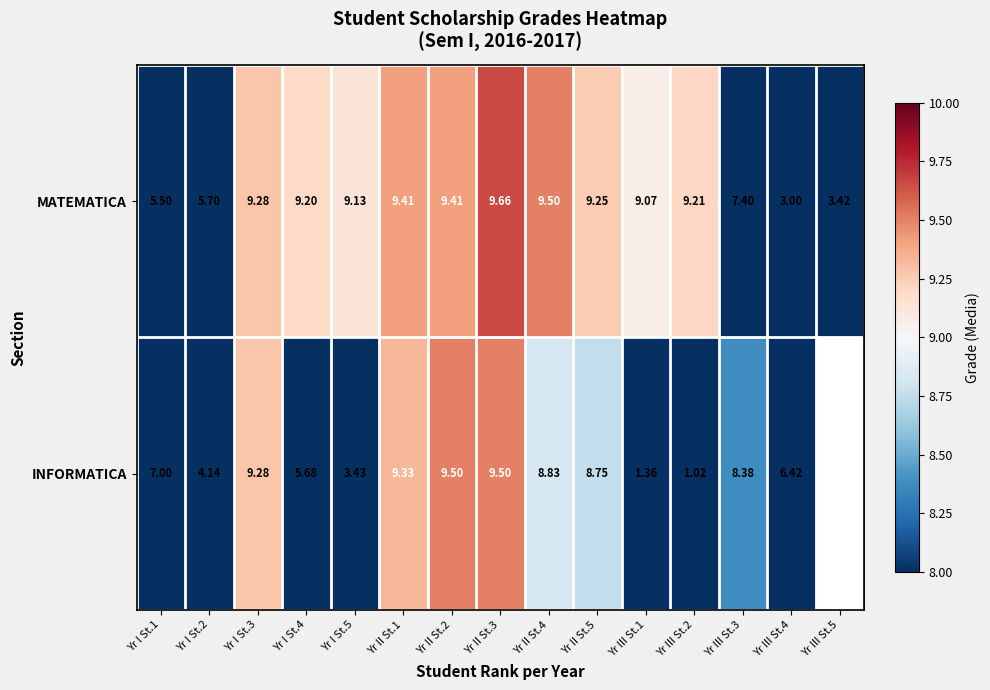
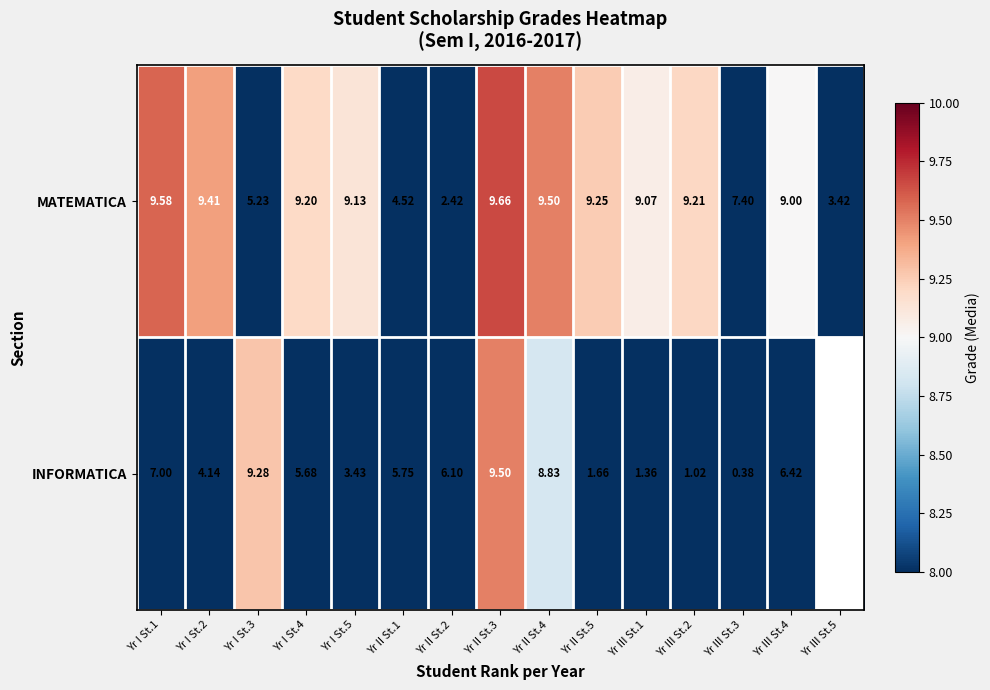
  {
    "MATEMATICA": {
-     "Yr I St.1": 5.50,
-     "Yr I St.2": 5.70,
-     "Yr I St.3": 9.28,
+     "Yr I St.1": 9.58,
+     "Yr I St.2": 9.41,
+     "Yr I St.3": 5.23,
      "Yr I St.4": 9.20,
      "Yr I St.5": 9.13,
-     "Yr II St.1": 9.41,
-     "Yr II St.2": 9.41,
+     "Yr II St.1": 4.52,
+     "Yr II St.2": 2.42,
      "Yr II St.3": 9.66,
      "Yr II St.4": 9.50,
      "Yr II St.5": 9.25,
      "Yr III St.1": 9.07,
      "Yr III St.2": 9.21,
      "Yr III St.3": 7.40,
-     "Yr III St.4": 3.00,
+     "Yr III St.4": 9.00,
      "Yr III St.5": 3.42
    },
    "INFORMATICA": {
      "Yr I St.1": 7.00,
      "Yr I St.2": 4.14,
      "Yr I St.3": 9.28,
      "Yr I St.4": 5.68,
      "Yr I St.5": 3.43,
-     "Yr II St.1": 9.33,
-     "Yr II St.2": 9.50,
+     "Yr II St.1": 5.75,
+     "Yr II St.2": 6.10,
      "Yr II St.3": 9.50,
      "Yr II St.4": 8.83,
-     "Yr II St.5": 8.75,
+     "Yr II St.5": 1.66,
      "Yr III St.1": 1.36,
      "Yr III St.2": 1.02,
-     "Yr III St.3": 8.38,
+     "Yr III St.3": 0.38,
      "Yr III St.4": 6.42
    }
  }
